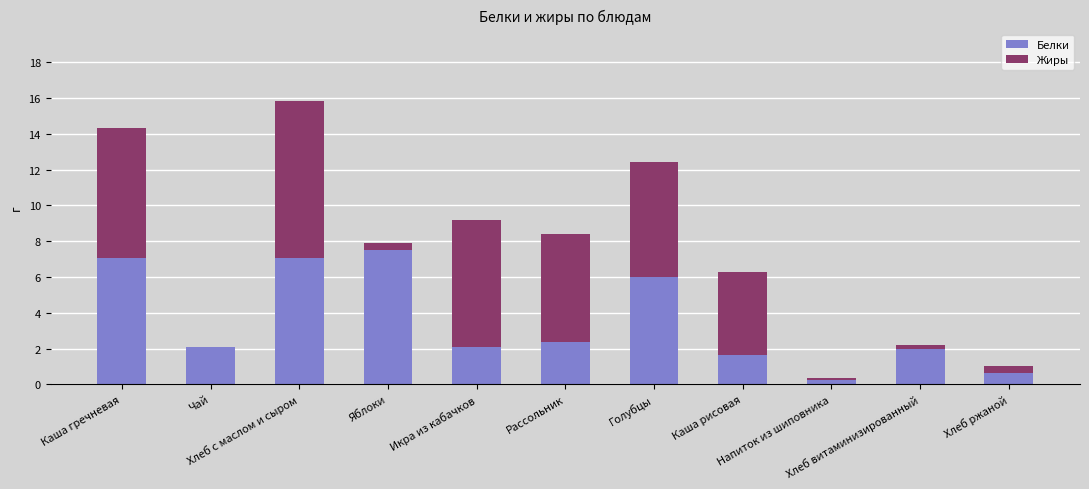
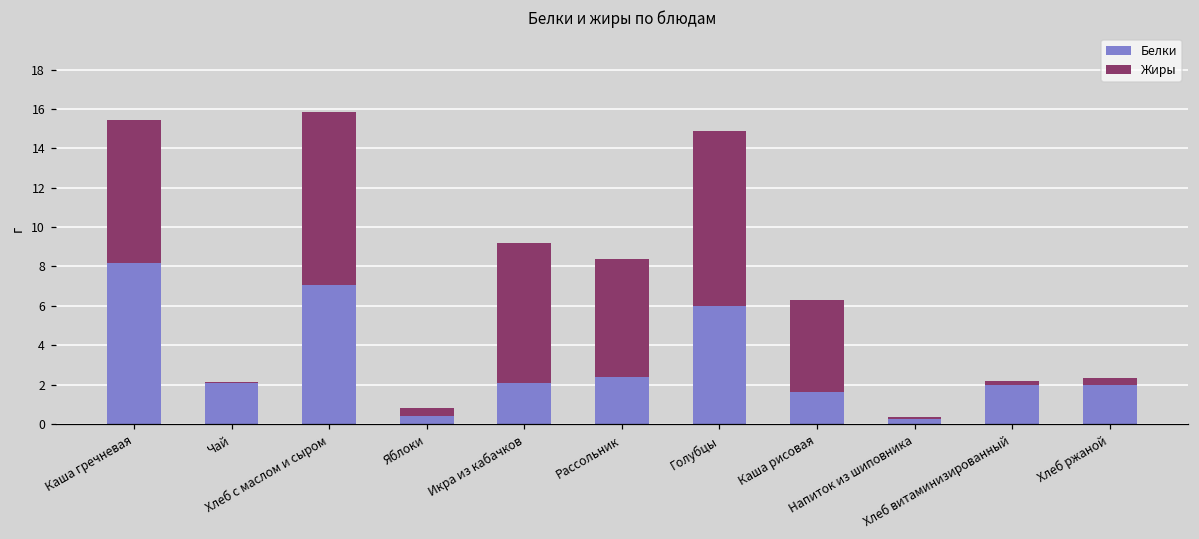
  {
    "Белки": {
-     "Каша гречневая": 7.1,
+     "Каша гречневая": 8.2,
      "Чай": 2.1,
      "Хлеб с маслом и сыром": 7.1,
-     "Яблоки": 7.5,
+     "Яблоки": 0.4,
      "Икра из кабачков": 2.1,
      "Рассольник": 2.4,
      "Голубцы": 6.0,
      "Каша рисовая": 1.6,
      "Напиток из шиповника": 0.2,
      "Хлеб витаминизированный": 2.0,
-     "Хлеб ржаной": 0.7
+     "Хлеб ржаной": 2.0
    },
    "Жиры": {
      "Каша гречневая": 7.3,
      "Хлеб с маслом и сыром": 8.8,
      "Яблоки": 0.4,
      "Икра из кабачков": 7.1,
      "Рассольник": 6.0,
-     "Голубцы": 6.4,
+     "Голубцы": 8.9,
      "Каша рисовая": 4.7,
      "Хлеб витаминизированный": 0.2,
      "Хлеб ржаной": 0.4
    }
  }
